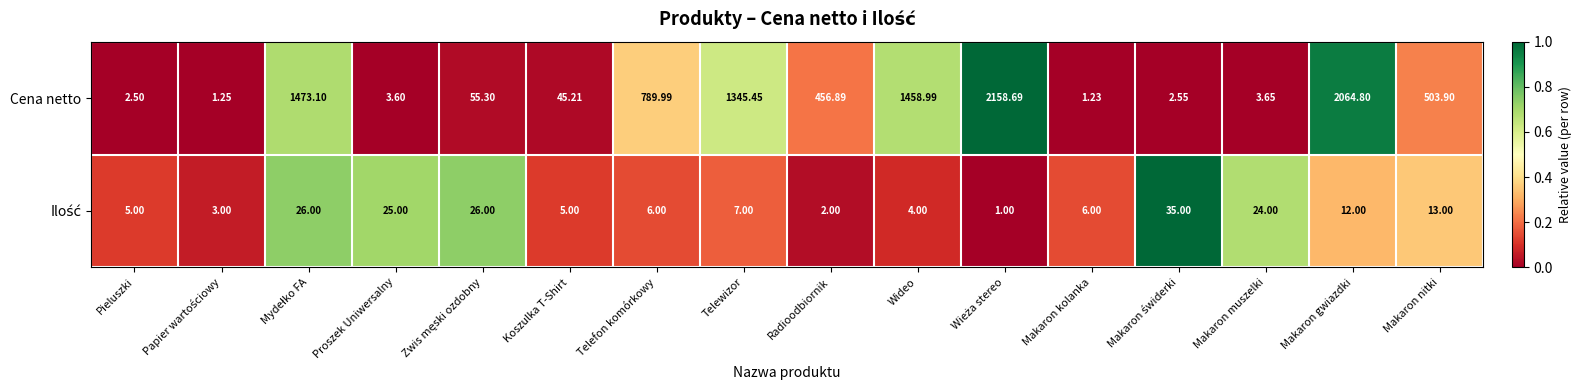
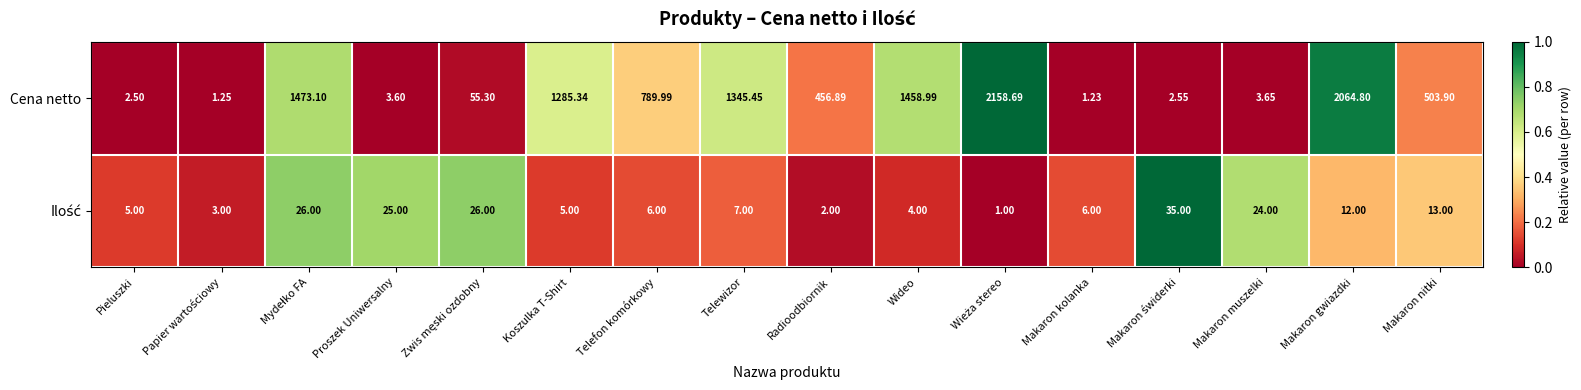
  {
    "Cena netto": {
      "Pieluszki": 2.50,
      "Papier wartościowy": 1.25,
      "Mydełko FA": 1473.10,
      "Proszek Uniwersalny": 3.60,
      "Zwis męski ozdobny": 55.30,
-     "Koszulka T-Shirt": 45.21,
+     "Koszulka T-Shirt": 1285.34,
      "Telefon komórkowy": 789.99,
      "Telewizor": 1345.45,
      "Radioodbiornik": 456.89,
      "Wideo": 1458.99,
      "Wieża stereo": 2158.69,
      "Makaron kolanka": 1.23,
      "Makaron świderki": 2.55,
      "Makaron muszelki": 3.65,
      "Makaron gwiazdki": 2064.80,
      "Makaron nitki": 503.90
    },
    "Ilość": {
      "Pieluszki": 5.00,
      "Papier wartościowy": 3.00,
      "Mydełko FA": 26.00,
      "Proszek Uniwersalny": 25.00,
      "Zwis męski ozdobny": 26.00,
      "Koszulka T-Shirt": 5.00,
      "Telefon komórkowy": 6.00,
      "Telewizor": 7.00,
      "Radioodbiornik": 2.00,
      "Wideo": 4.00,
      "Wieża stereo": 1.00,
      "Makaron kolanka": 6.00,
      "Makaron świderki": 35.00,
      "Makaron muszelki": 24.00,
      "Makaron gwiazdki": 12.00,
      "Makaron nitki": 13.00
    }
  }
